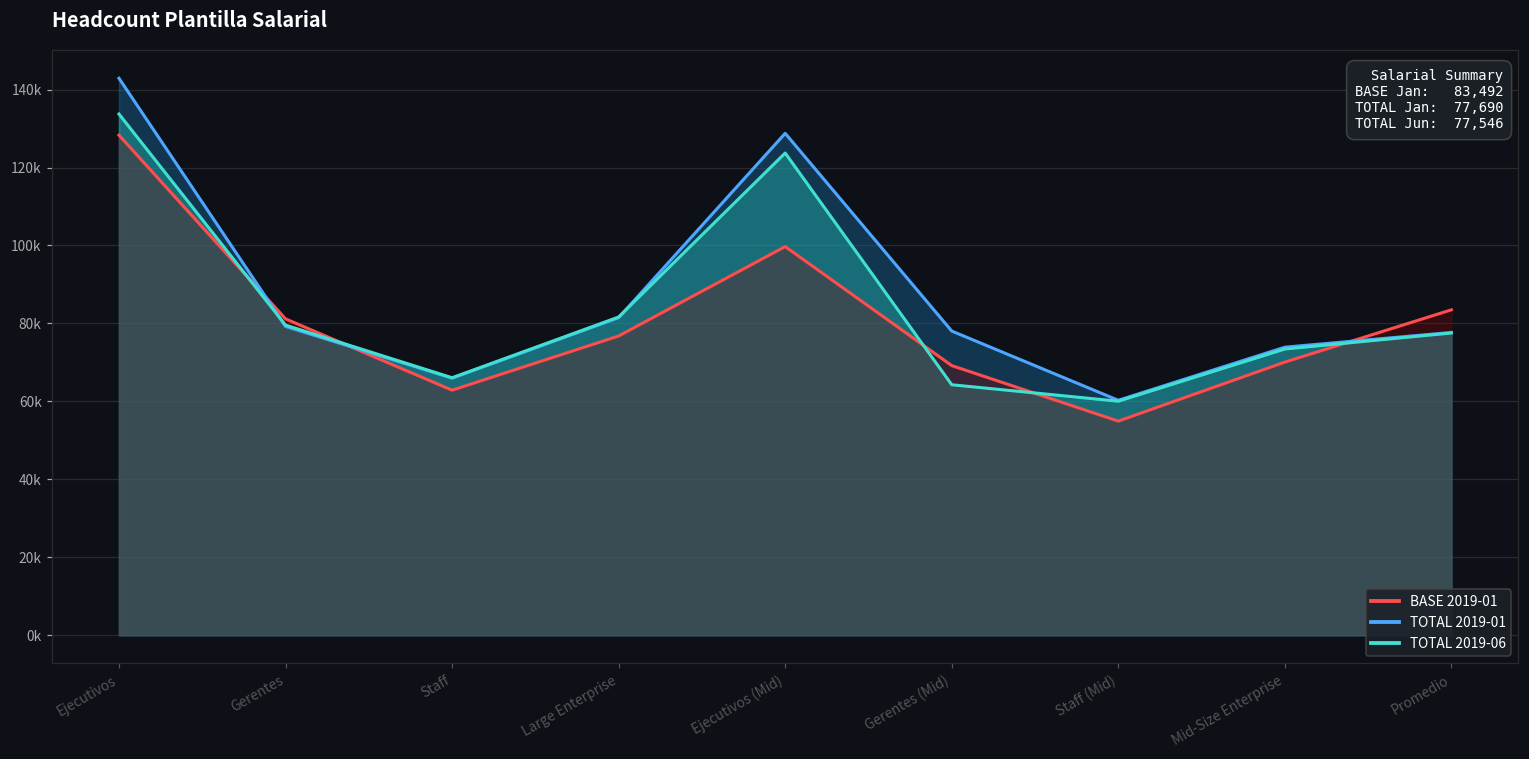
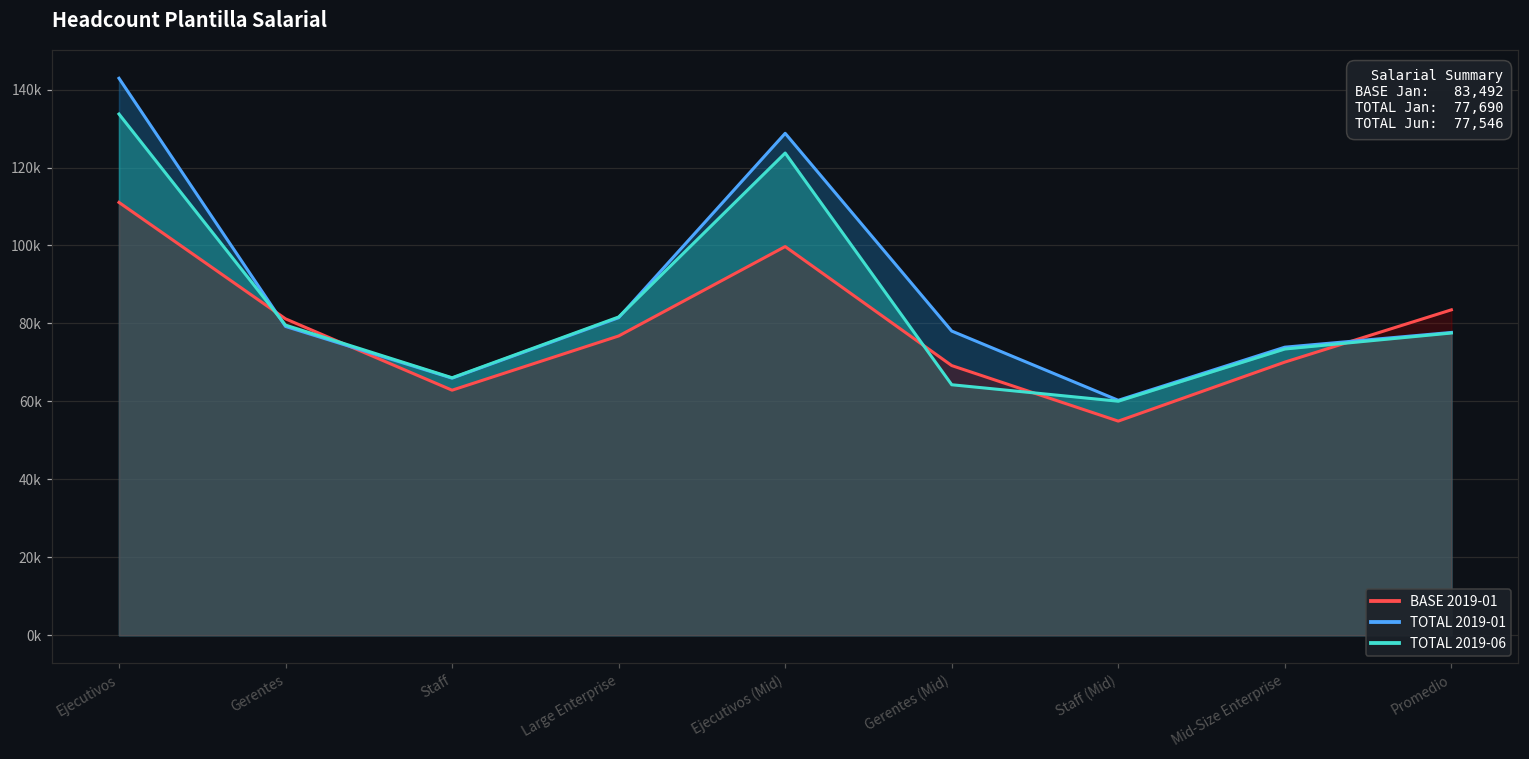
  {
    "BASE 2019-01": {
-     "Ejecutivos": 128000,
+     "Ejecutivos": 111000,
      "Gerentes": 81000,
      "Staff": 63000,
      "Large Enterprise": 77000,
      "Ejecutivos (Mid)": 100000,
      "Gerentes (Mid)": 69000,
      "Staff (Mid)": 55000,
      "Mid-Size Enterprise": 70000,
      "Promedio": 83000
    },
    "TOTAL 2019-01": {
      "Ejecutivos": 143000,
      "Ejecutivos (Mid)": 129000,
      "Gerentes (Mid)": 78000
    },
    "TOTAL 2019-06": {
      "Ejecutivos": 134000,
      "Ejecutivos (Mid)": 124000,
      "Gerentes (Mid)": 64000
    }
  }
